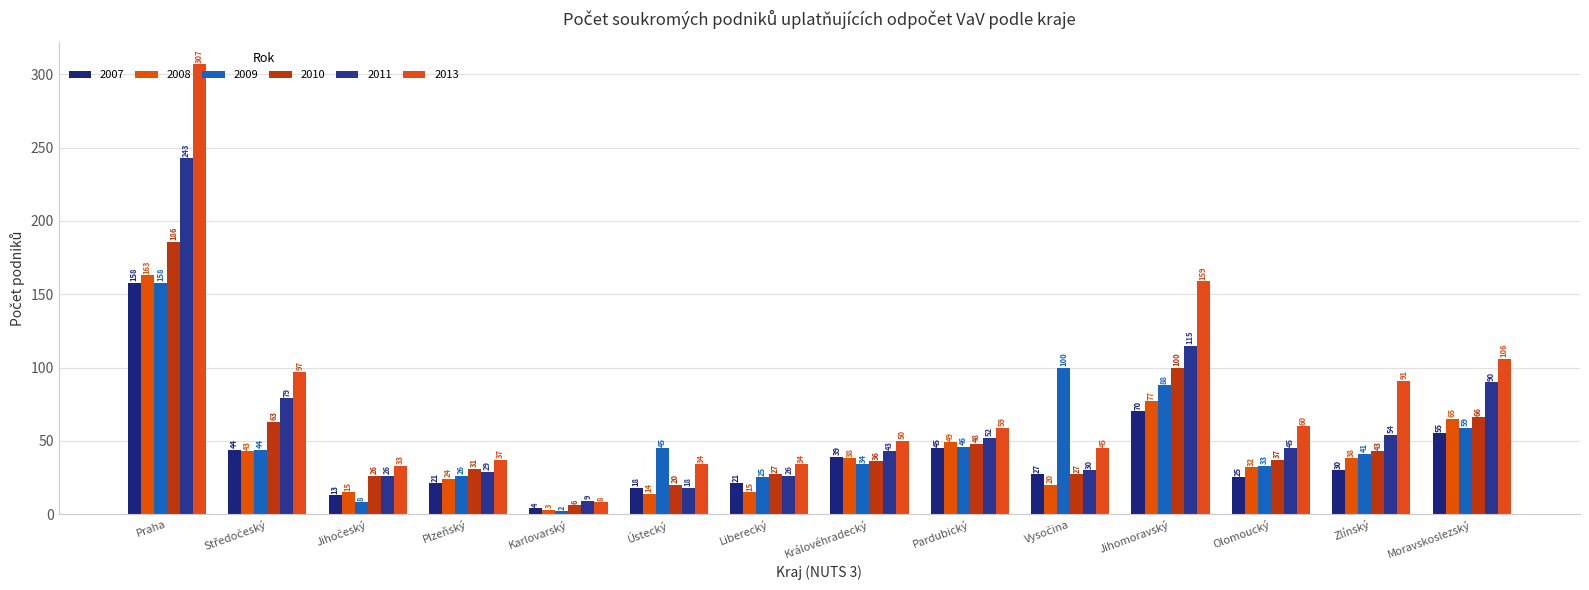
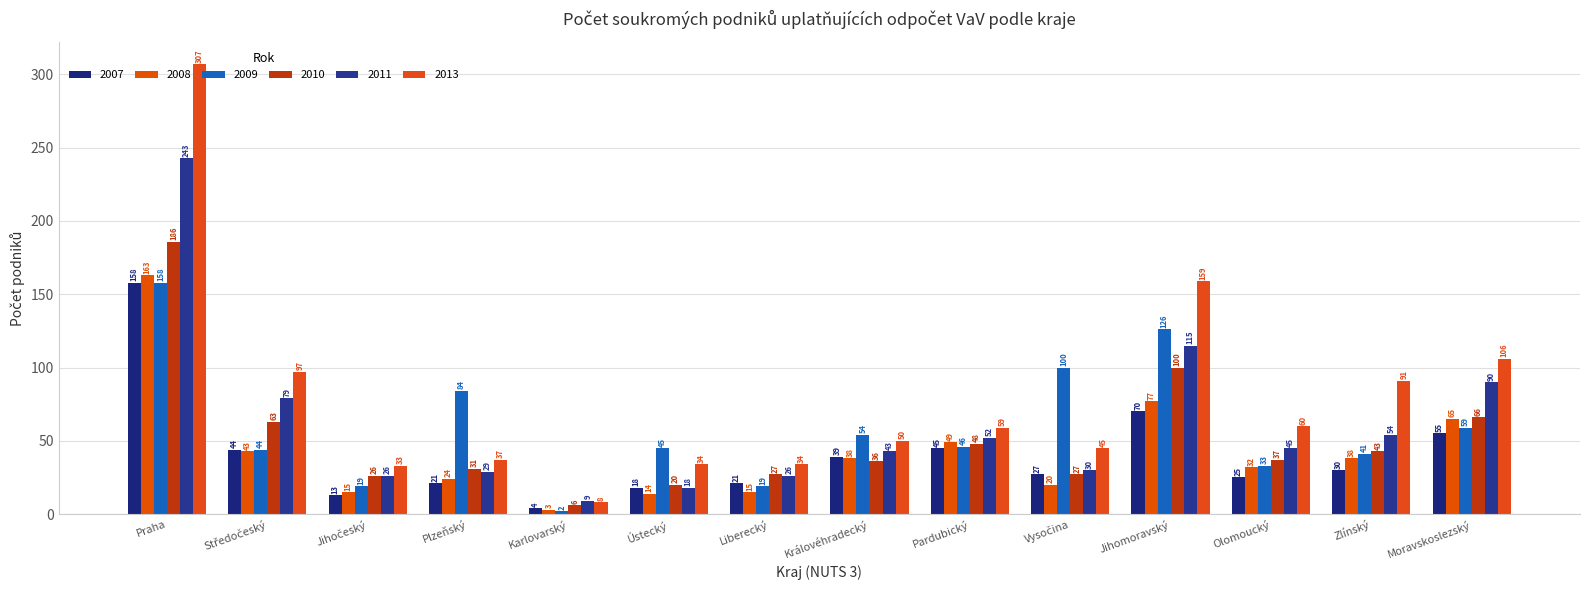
  {
    "2009": {
      "Praha": 158,
      "Středočeský": 44,
-     "Jihočeský": 8,
-     "Plzeňský": 26,
+     "Jihočeský": 19,
+     "Plzeňský": 84,
      "Karlovarský": 2,
      "Ústecký": 45,
-     "Liberecký": 25,
-     "Královéhradecký": 34,
+     "Liberecký": 19,
+     "Královéhradecký": 54,
      "Pardubický": 46,
      "Vysočina": 100,
-     "Jihomoravský": 88,
+     "Jihomoravský": 126,
      "Olomoucký": 33,
      "Zlínský": 41,
      "Moravskoslezský": 59
    }
  }
